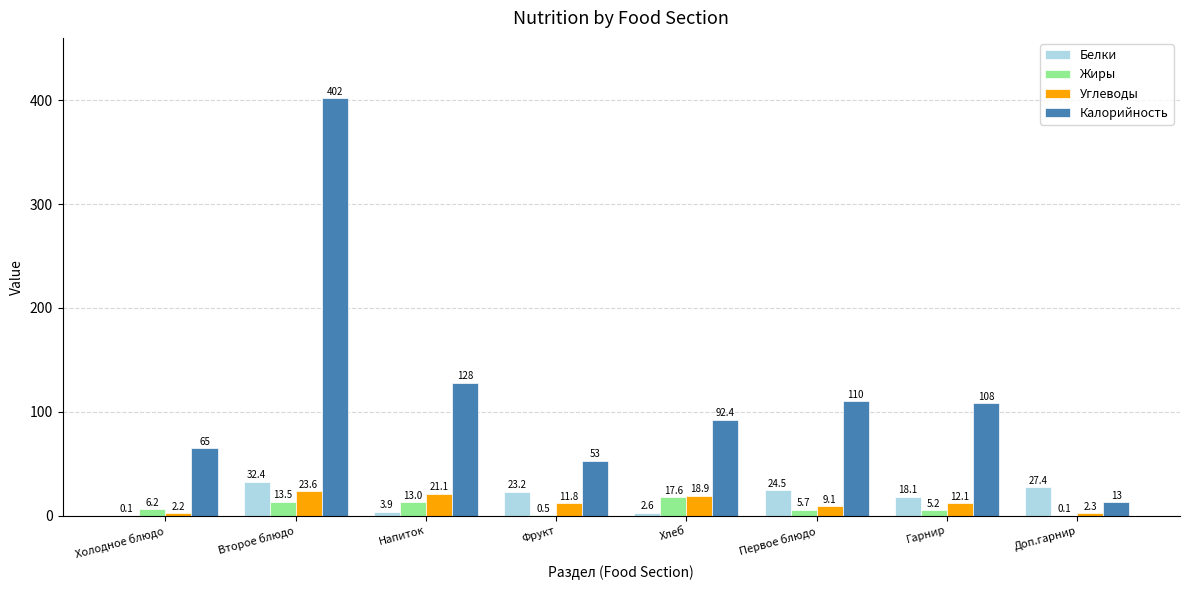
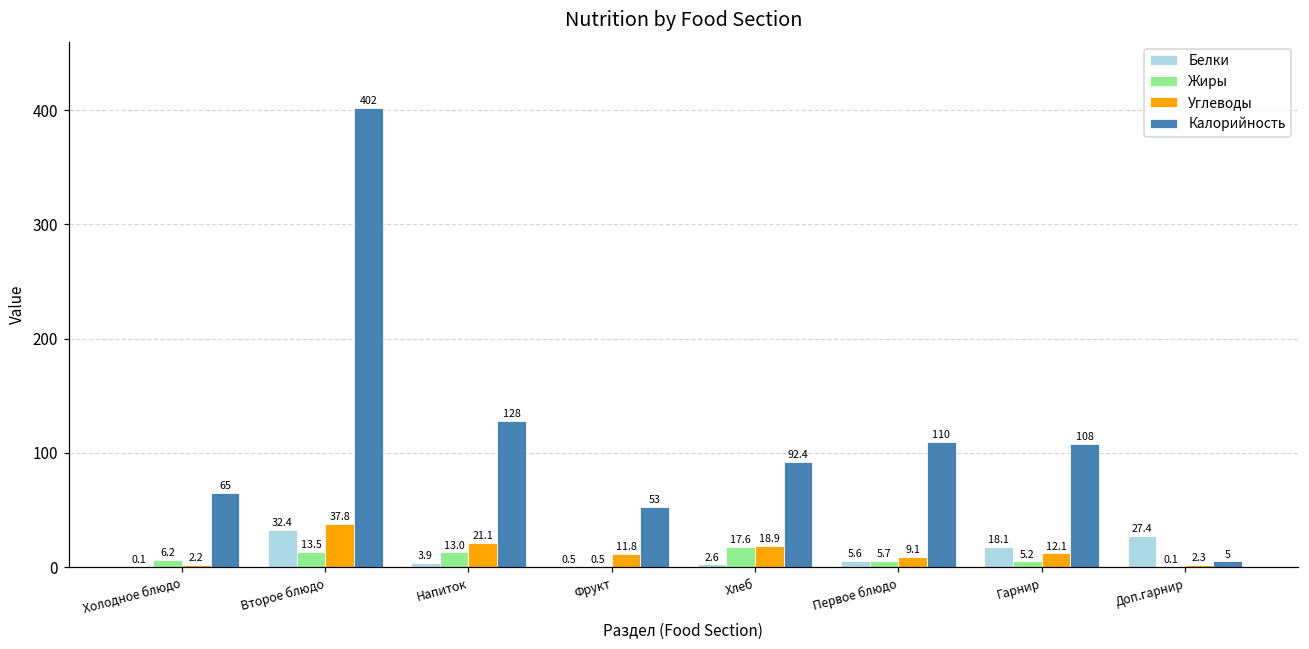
  {
    "Белки": {
      "Холодное блюдо": 0.1,
      "Второе блюдо": 32.4,
      "Напиток": 3.9,
-     "Фрукт": 23.2,
+     "Фрукт": 0.5,
      "Хлеб": 2.6,
-     "Первое блюдо": 24.5,
+     "Первое блюдо": 5.6,
      "Гарнир": 18.1,
      "Доп.гарнир": 27.4
    },
    "Жиры": {
      "Холодное блюдо": 6.2,
      "Второе блюдо": 13.5,
      "Напиток": 13.0,
      "Фрукт": 0.5,
      "Хлеб": 17.6,
      "Первое блюдо": 5.7,
      "Гарнир": 5.2,
      "Доп.гарнир": 0.1
    },
    "Углеводы": {
      "Холодное блюдо": 2.2,
-     "Второе блюдо": 23.6,
+     "Второе блюдо": 37.8,
      "Напиток": 21.1,
      "Фрукт": 11.8,
      "Хлеб": 18.9,
      "Первое блюдо": 9.1,
      "Гарнир": 12.1,
      "Доп.гарнир": 2.3
    },
    "Калорийность": {
      "Холодное блюдо": 65,
      "Второе блюдо": 402,
      "Напиток": 128,
      "Фрукт": 53,
      "Хлеб": 92.4,
      "Первое блюдо": 110,
      "Гарнир": 108,
-     "Доп.гарнир": 13
+     "Доп.гарнир": 5
    }
  }
